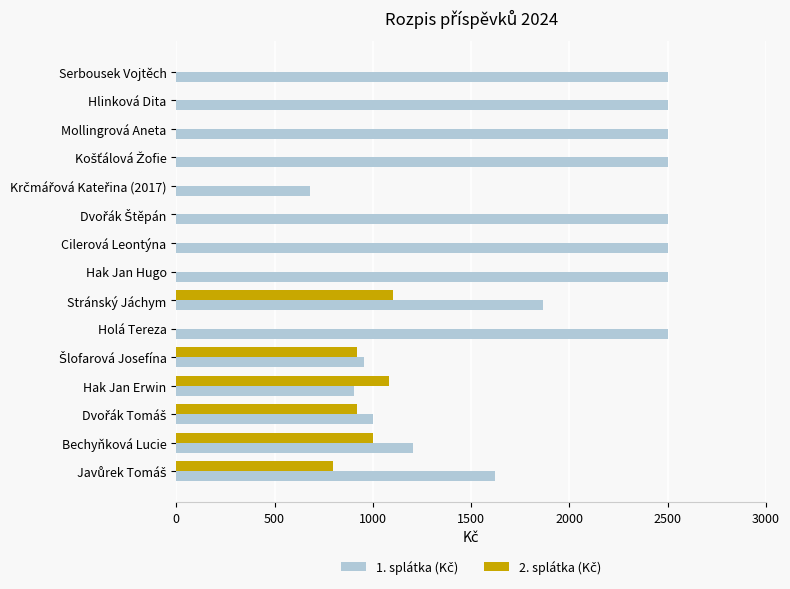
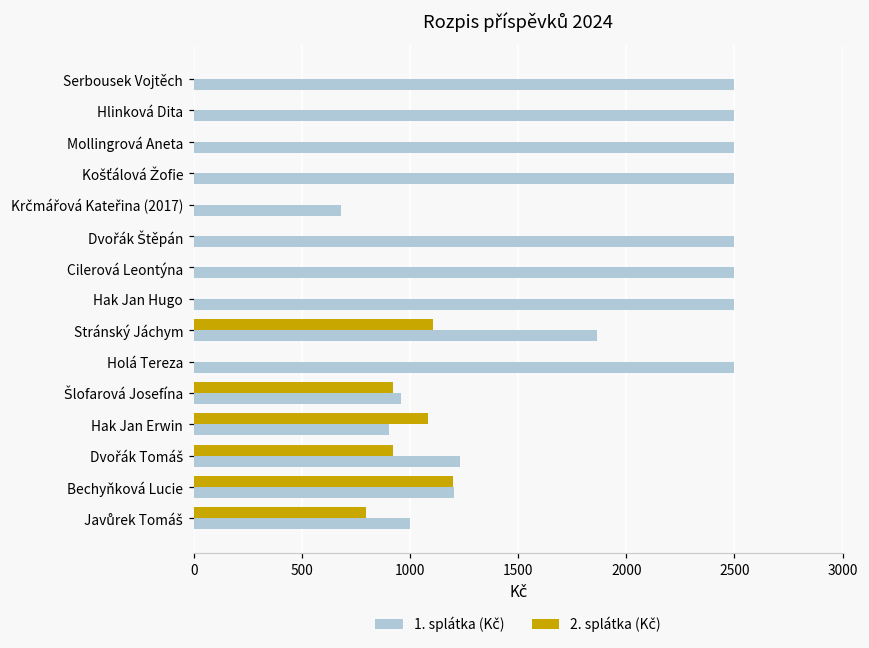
  {
    "1. splátka (Kč)": {
      "Serbousek Vojtěch": 2500,
      "Hlinková Dita": 2500,
      "Mollingrová Aneta": 2500,
      "Košťálová Žofie": 2500,
      "Krčmářová Kateřina (2017)": 680,
      "Dvořák Štěpán": 2500,
      "Cilerová Leontýna": 2500,
      "Hak Jan Hugo": 2500,
      "Stránský Jáchym": 1870,
      "Holá Tereza": 2500,
      "Šlofarová Josefína": 960,
      "Hak Jan Erwin": 900,
-     "Dvořák Tomáš": 1000,
+     "Dvořák Tomáš": 1230,
      "Bechyňková Lucie": 1210,
-     "Javůrek Tomáš": 1620
+     "Javůrek Tomáš": 1000
    },
    "2. splátka (Kč)": {
      "Serbousek Vojtěch": 0,
      "Hlinková Dita": 0,
      "Mollingrová Aneta": 0,
      "Košťálová Žofie": 0,
      "Krčmářová Kateřina (2017)": 0,
      "Dvořák Štěpán": 0,
      "Cilerová Leontýna": 0,
      "Hak Jan Hugo": 0,
      "Stránský Jáchym": 1100,
      "Holá Tereza": 0,
      "Šlofarová Josefína": 920,
      "Hak Jan Erwin": 1080,
      "Dvořák Tomáš": 920,
-     "Bechyňková Lucie": 1000,
+     "Bechyňková Lucie": 1200,
      "Javůrek Tomáš": 800
    }
  }
